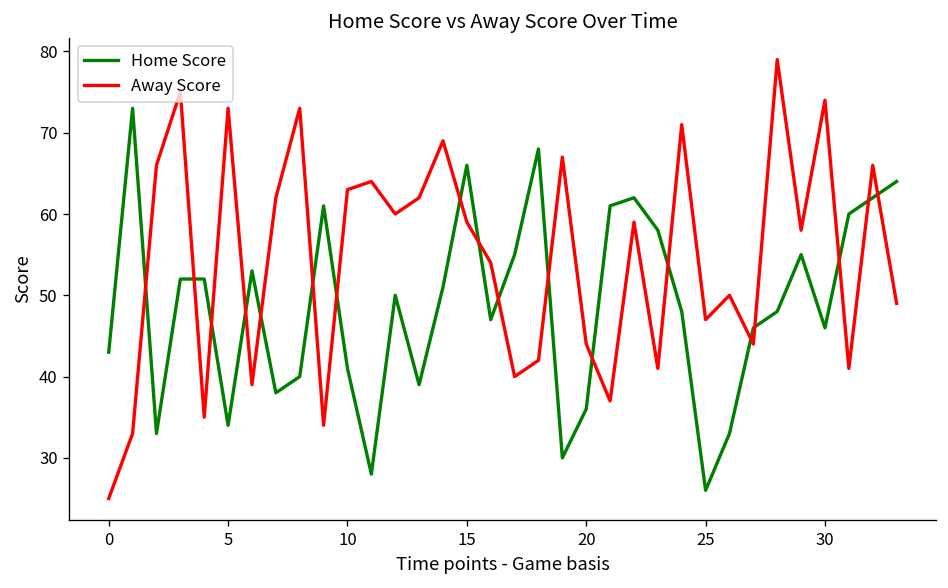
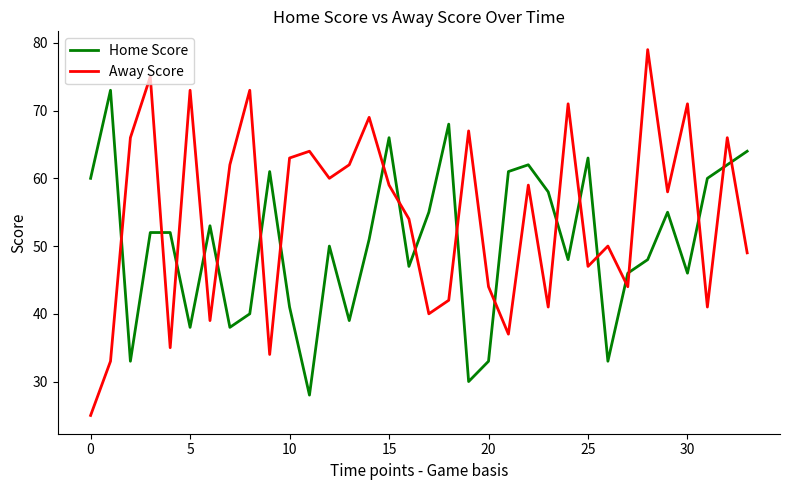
  {
    "Home Score": {
-     "0": 43,
-     "5": 34,
+     "0": 60,
+     "5": 38,
      "10": 41,
      "15": 66,
-     "20": 36,
-     "25": 26,
+     "20": 33,
+     "25": 63,
      "30": 46
    },
    "Away Score": {
      "0": 25,
      "5": 73,
      "10": 63,
      "15": 59,
      "20": 44,
      "25": 47,
-     "30": 74
+     "30": 71
    }
  }
